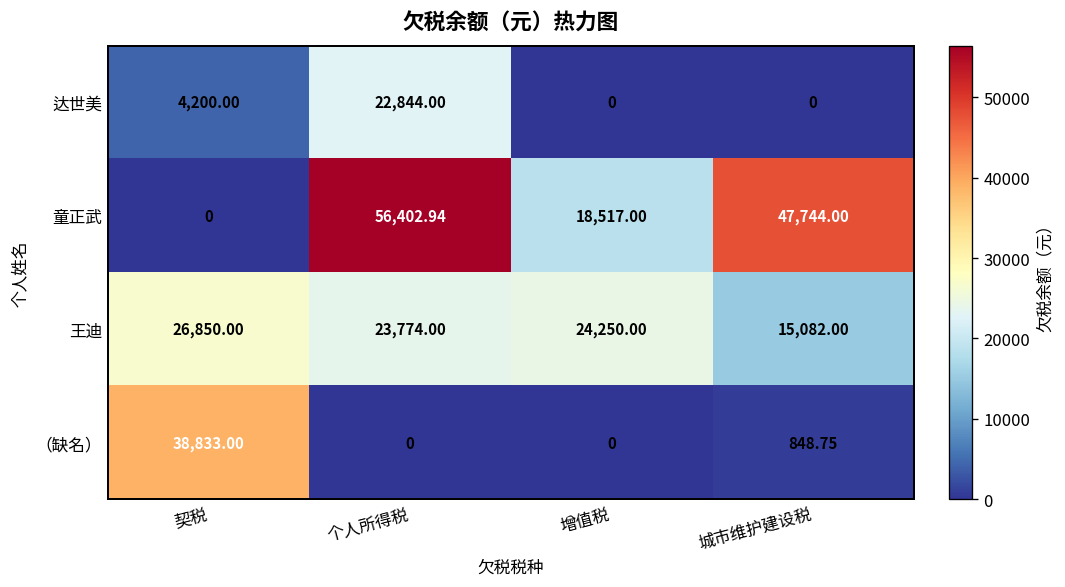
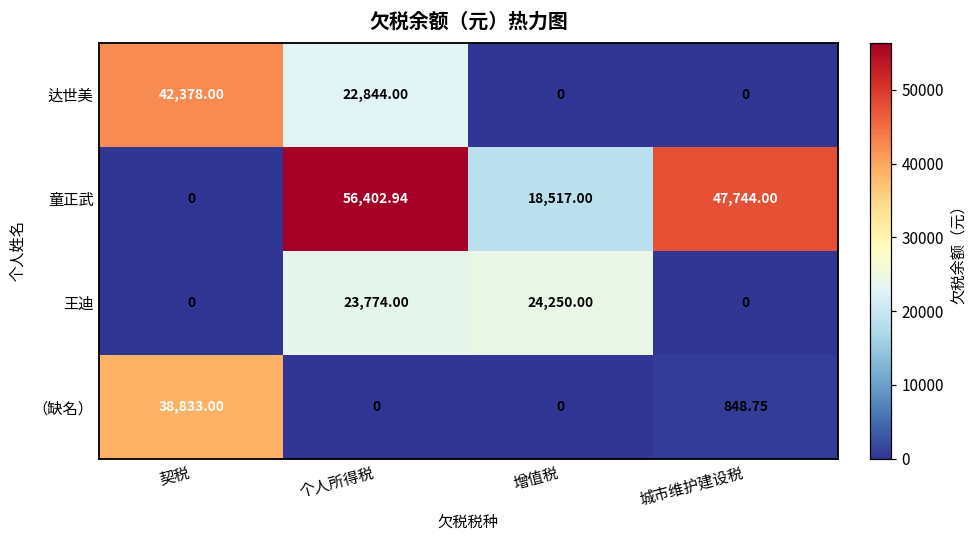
  {
    "达世美": {
-     "契税": "4,200.00",
+     "契税": "42,378.00",
      "个人所得税": "22,844.00",
      "增值税": "0",
      "城市维护建设税": "0"
    },
    "童正武": {
      "契税": "0",
      "个人所得税": "56,402.94",
      "增值税": "18,517.00",
      "城市维护建设税": "47,744.00"
    },
    "王迪": {
-     "契税": "26,850.00",
+     "契税": "0",
      "个人所得税": "23,774.00",
      "增值税": "24,250.00",
-     "城市维护建设税": "15,082.00"
+     "城市维护建设税": "0"
    },
    "（缺名）": {
      "契税": "38,833.00",
      "个人所得税": "0",
      "增值税": "0",
      "城市维护建设税": "848.75"
    }
  }
